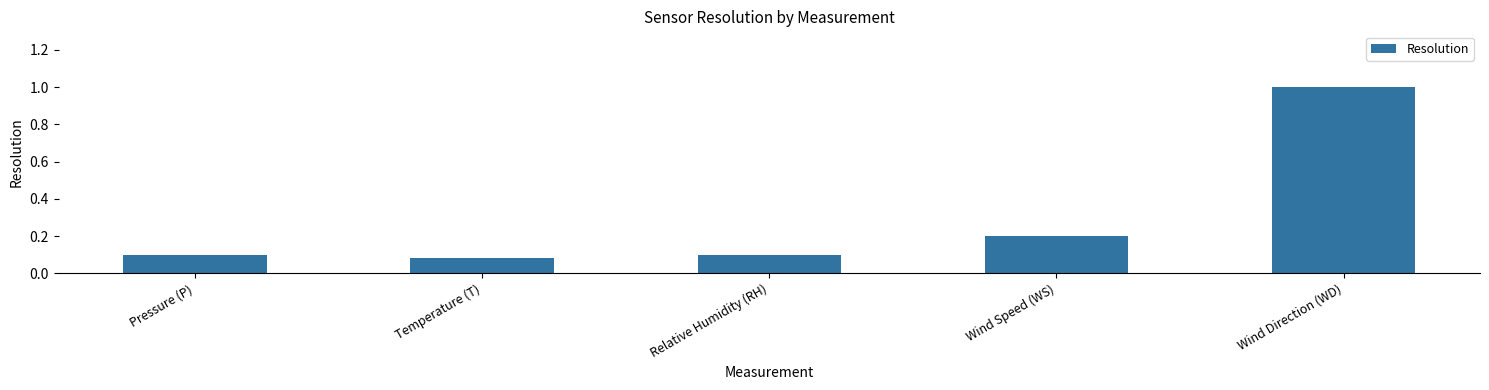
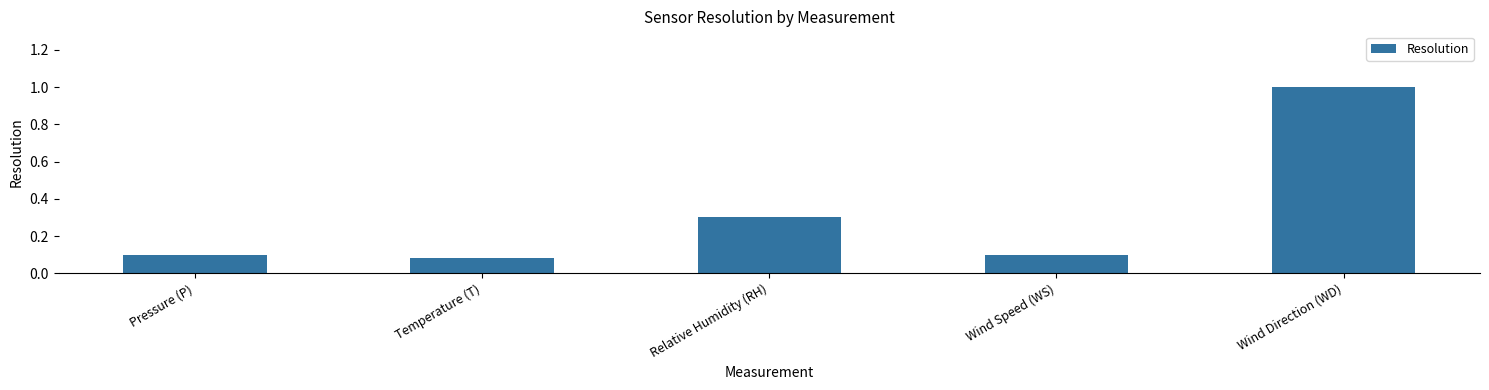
  {
    "Pressure (P)": 0.1,
    "Temperature (T)": 0.08,
-   "Relative Humidity (RH)": 0.1,
-   "Wind Speed (WS)": 0.2,
+   "Relative Humidity (RH)": 0.3,
+   "Wind Speed (WS)": 0.1,
    "Wind Direction (WD)": 1.0
  }
